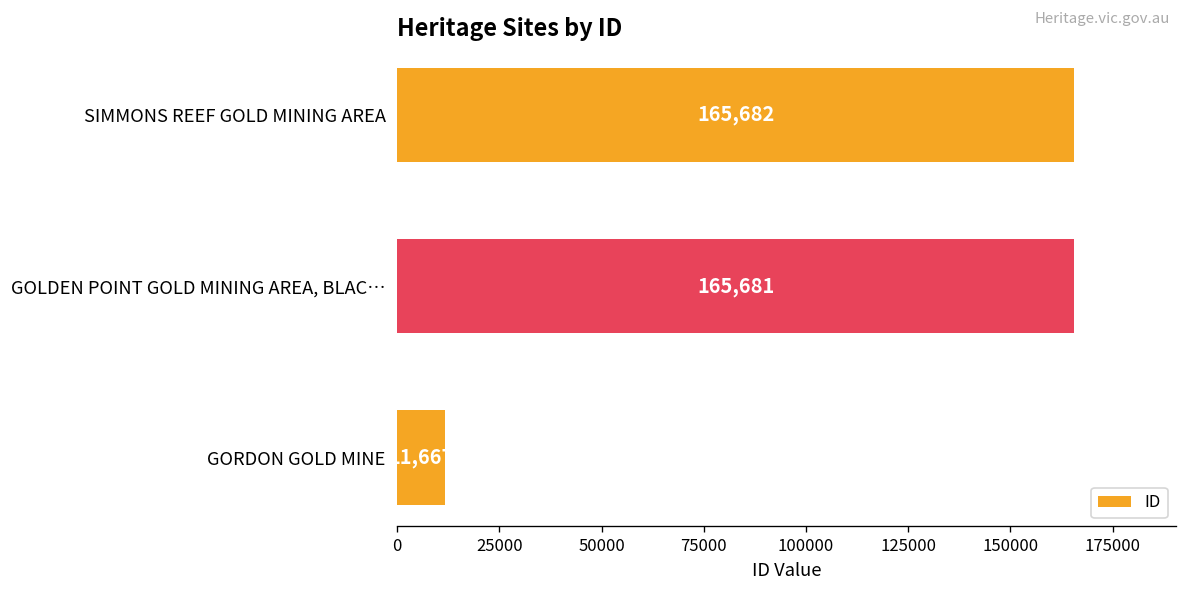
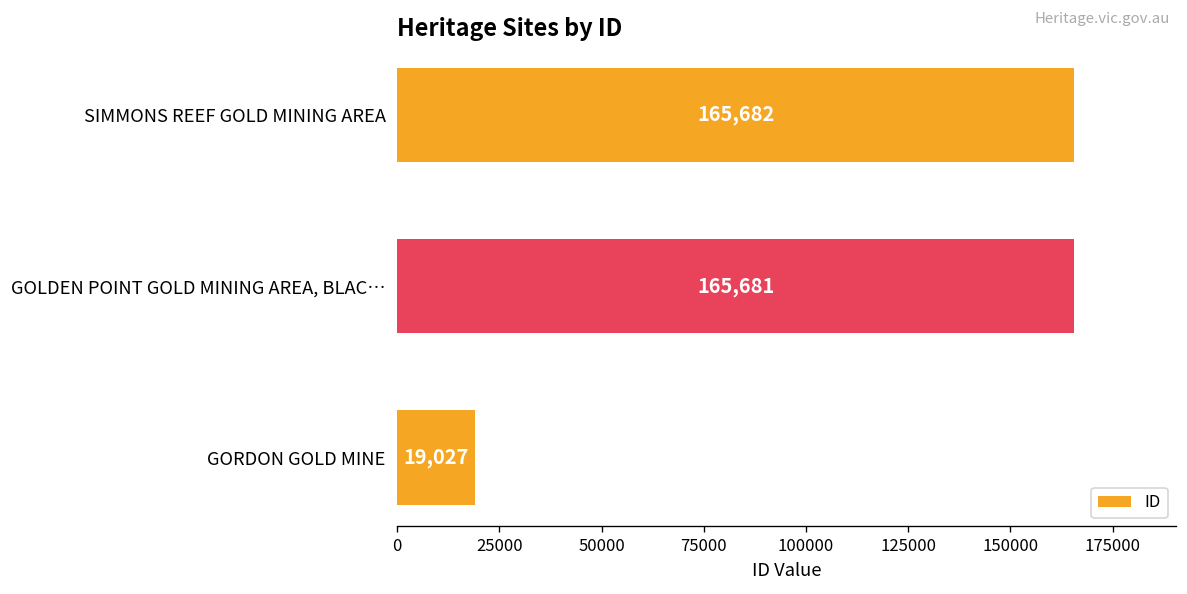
  {
    "SIMMONS REEF GOLD MINING AREA": "165,682",
    "GOLDEN POINT GOLD MINING AREA, BLAC…": "165,681",
-   "GORDON GOLD MINE": "11,667"
+   "GORDON GOLD MINE": "19,027"
  }
